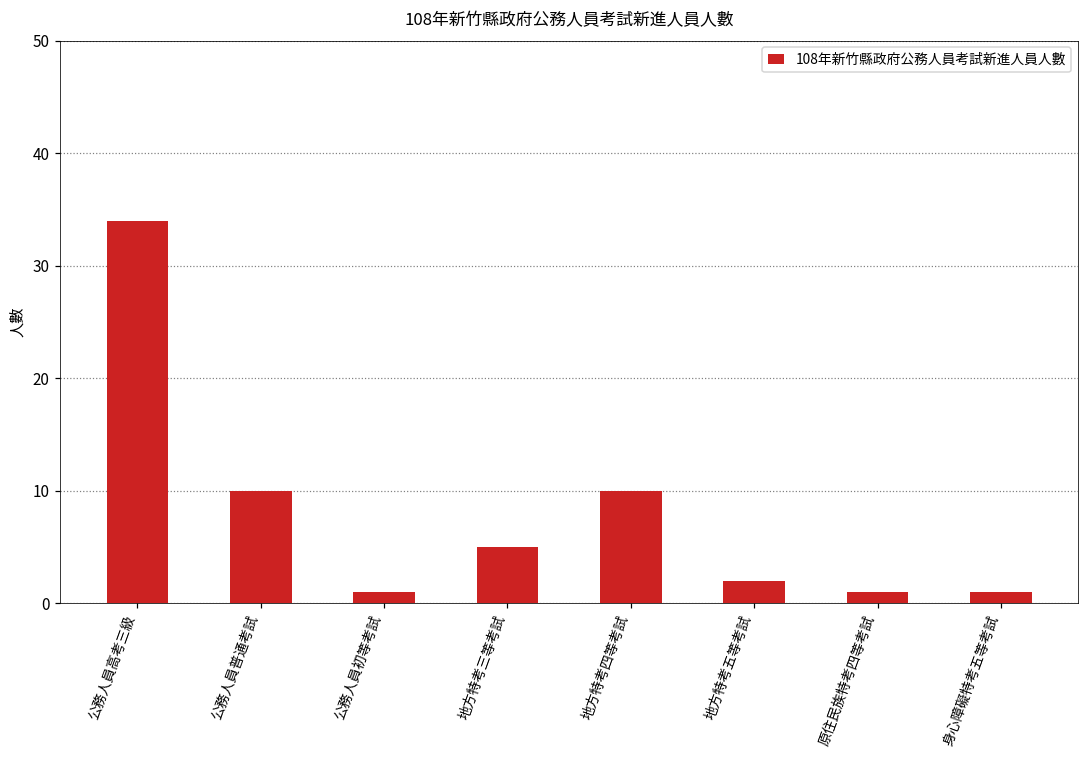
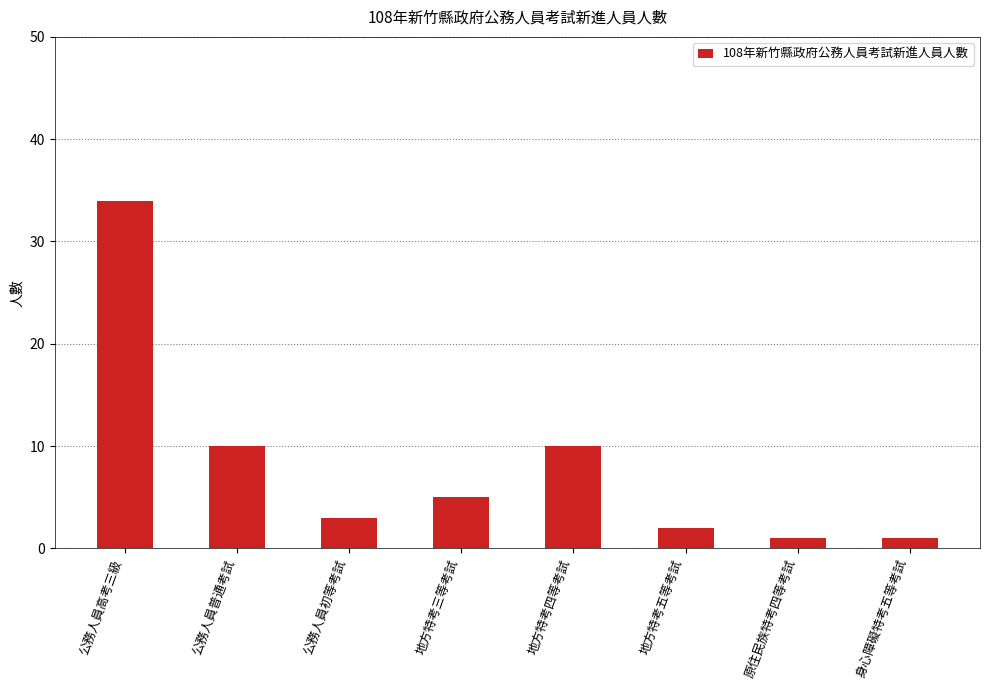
  {
    "公務人員高考三級": 34,
    "公務人員普通考試": 10,
-   "公務人員初等考試": 1,
+   "公務人員初等考試": 3,
    "地方特考三等考試": 5,
    "地方特考四等考試": 10,
    "地方特考五等考試": 2,
    "原住民族特考四等考試": 1,
    "身心障礙特考五等考試": 1
  }
